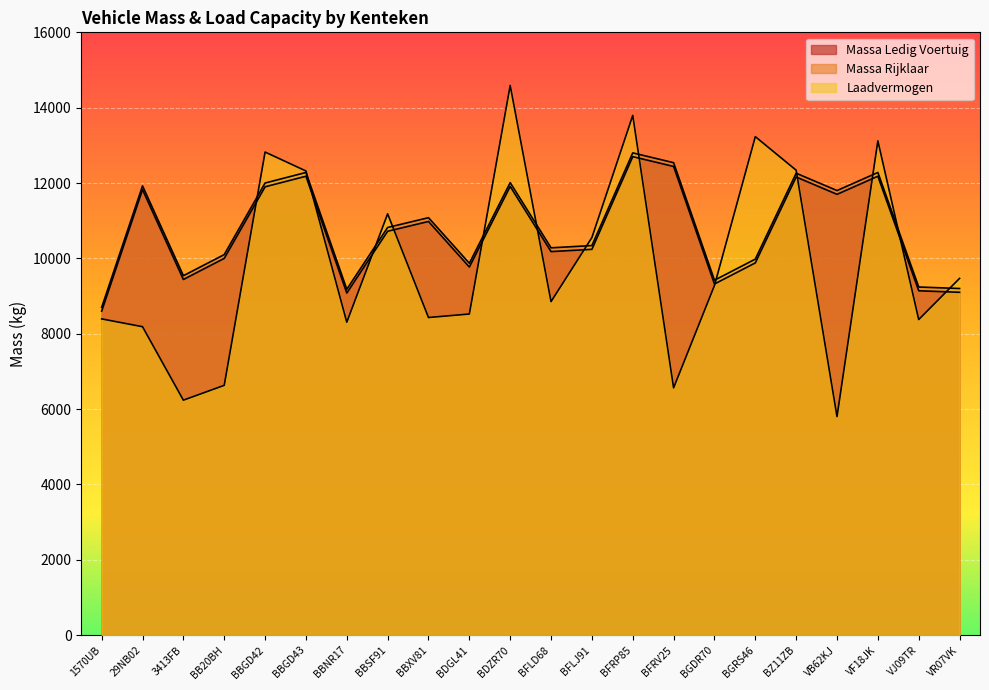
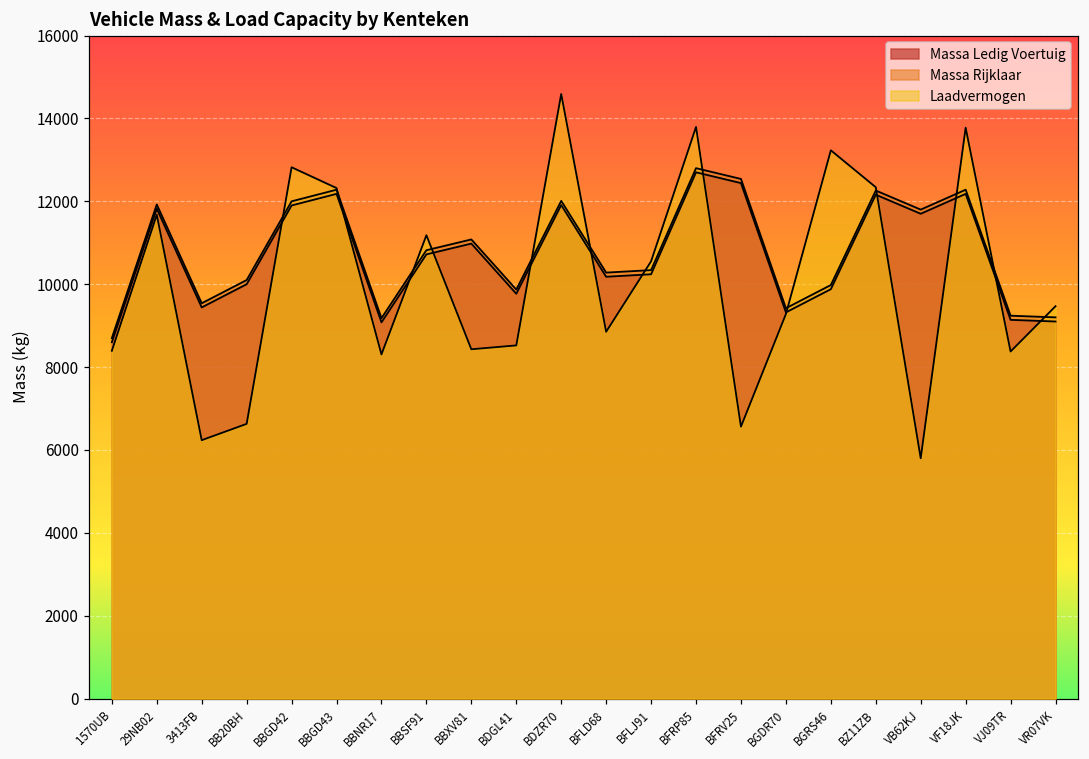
  {
    "Massa Ledig Voertuig": {
      "1570UB": 8600,
      "29NB02": 11800,
      "3413FB": 9400,
      "BB20BH": 10000,
      "BBGD42": 11900,
      "BBGD43": 12200,
      "BBNR17": 9100,
      "BBSF91": 10700,
      "BBXV81": 11000,
      "BDGL41": 9800,
      "BDZR70": 11900,
      "BFLD68": 10200,
      "BFLJ91": 10200,
      "BFRP85": 12700,
      "BFRV25": 12400,
      "BGRS46": 9900,
      "BZ11ZB": 12200,
      "VB62KJ": 11700,
      "VF18JK": 12200,
      "VJ09TR": 9100,
      "VR07VK": 9100
    },
    "Massa Rijklaar": {
      "1570UB": 8700,
      "29NB02": 11900,
      "3413FB": 9500,
      "BB20BH": 10100,
      "BBGD42": 12000,
      "BBNR17": 9200,
      "BBSF91": 10800,
      "BBXV81": 11100,
      "BDGL41": 9900,
      "BDZR70": 12000,
      "BFLD68": 10300,
      "BFLJ91": 10300,
      "BFRP85": 12800,
      "BFRV25": 12500,
      "BGDR70": 9400,
      "BGRS46": 10000,
      "BZ11ZB": 12300,
      "VB62KJ": 11800,
      "VF18JK": 12300,
      "VJ09TR": 9200,
      "VR07VK": 9200
    },
    "Laadvermogen": {
      "1570UB": 8400,
-     "29NB02": 8200,
+     "29NB02": 11700,
      "3413FB": 6200,
      "BB20BH": 6600,
      "BBGD42": 12800,
      "BBNR17": 8300,
      "BBSF91": 11200,
      "BBXV81": 8400,
      "BDGL41": 8500,
      "BDZR70": 14600,
      "BFLD68": 8900,
      "BFLJ91": 10600,
      "BFRP85": 13800,
      "BFRV25": 6600,
      "BGRS46": 13200,
      "BZ11ZB": 12300,
      "VB62KJ": 5800,
-     "VF18JK": 13100,
+     "VF18JK": 13800,
      "VJ09TR": 8400,
      "VR07VK": 9500
    }
  }
